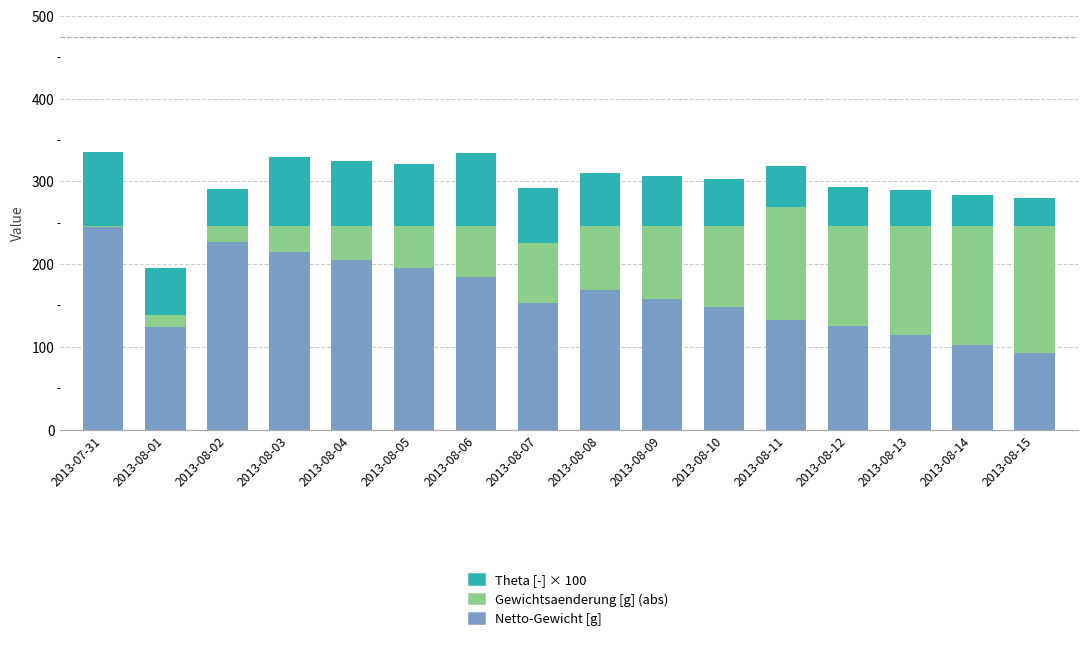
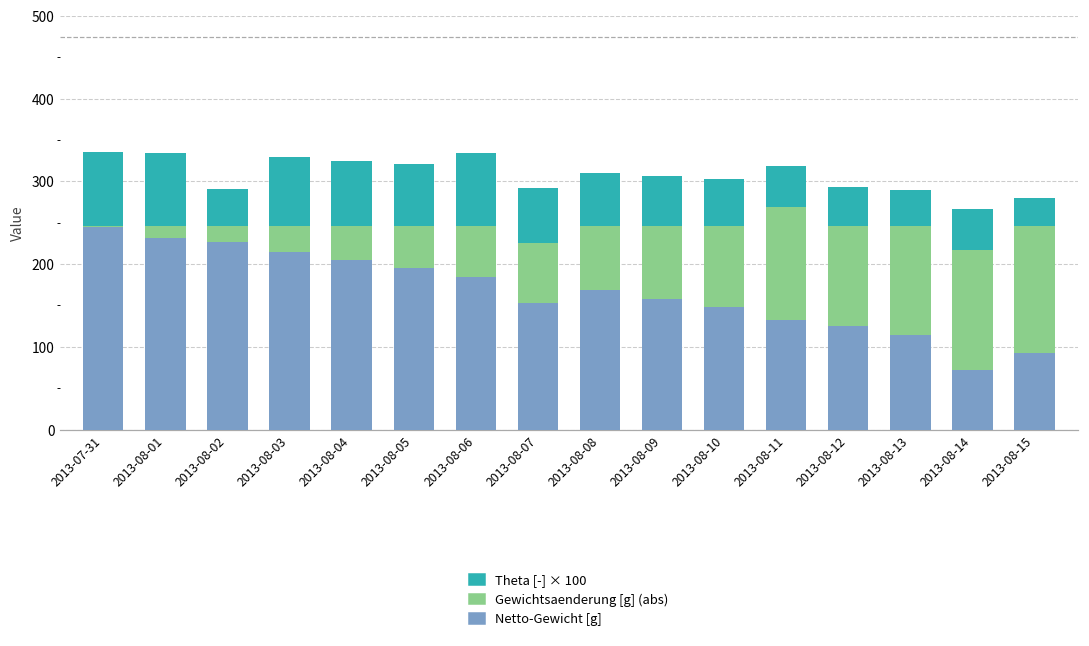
  {
    "Netto-Gewicht [g]": {
      "2013-07-31": 240,
-     "2013-08-01": 120,
+     "2013-08-01": 230,
      "2013-08-02": 230,
      "2013-08-03": 220,
      "2013-08-04": 200,
      "2013-08-05": 200,
      "2013-08-06": 180,
      "2013-08-07": 150,
      "2013-08-08": 170,
      "2013-08-09": 160,
      "2013-08-10": 150,
      "2013-08-11": 130,
      "2013-08-12": 120,
      "2013-08-13": 110,
-     "2013-08-14": 100,
+     "2013-08-14": 70,
      "2013-08-15": 90
    },
    "Gewichtsaenderung [g] (abs)": {
      "2013-08-01": 10,
      "2013-08-02": 20,
      "2013-08-03": 30,
      "2013-08-04": 40,
      "2013-08-05": 50,
      "2013-08-06": 60,
      "2013-08-07": 70,
      "2013-08-08": 80,
      "2013-08-09": 90,
      "2013-08-10": 100,
      "2013-08-11": 140,
      "2013-08-12": 120,
      "2013-08-13": 130,
      "2013-08-14": 140,
      "2013-08-15": 150
    },
    "Theta [-] × 100": {
      "2013-07-31": 90,
-     "2013-08-01": 60,
+     "2013-08-01": 90,
      "2013-08-02": 40,
      "2013-08-03": 80,
      "2013-08-04": 80,
      "2013-08-05": 80,
      "2013-08-06": 90,
      "2013-08-07": 70,
      "2013-08-08": 60,
      "2013-08-09": 60,
      "2013-08-10": 60,
      "2013-08-11": 50,
      "2013-08-12": 50,
      "2013-08-13": 40,
-     "2013-08-14": 40,
+     "2013-08-14": 50,
      "2013-08-15": 30
    }
  }
